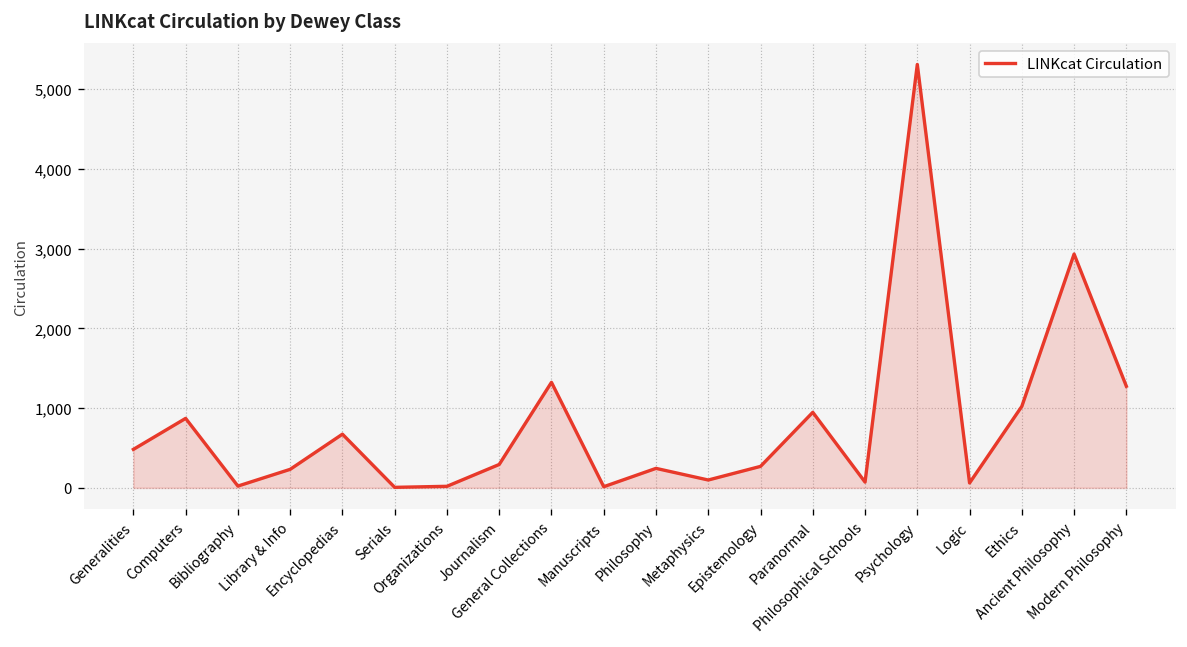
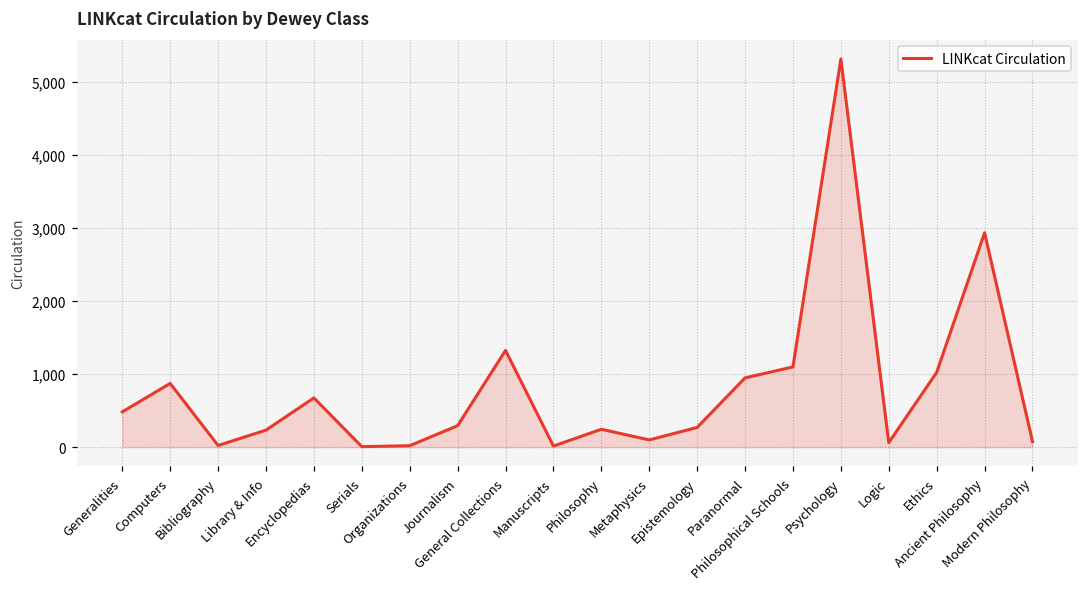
  {
    "Generalities": "500",
    "Computers": "900",
    "Bibliography": "0",
    "Library & Info": "200",
    "Encyclopedias": "700",
    "Serials": "0",
    "Organizations": "0",
    "Journalism": "300",
    "General Collections": "1,300",
    "Manuscripts": "0",
    "Philosophy": "200",
    "Metaphysics": "100",
    "Epistemology": "300",
    "Paranormal": "900",
-   "Philosophical Schools": "100",
+   "Philosophical Schools": "1,100",
    "Psychology": "5,300",
    "Logic": "100",
    "Ethics": "1,000",
    "Ancient Philosophy": "2,900",
-   "Modern Philosophy": "1,300"
+   "Modern Philosophy": "100"
  }
